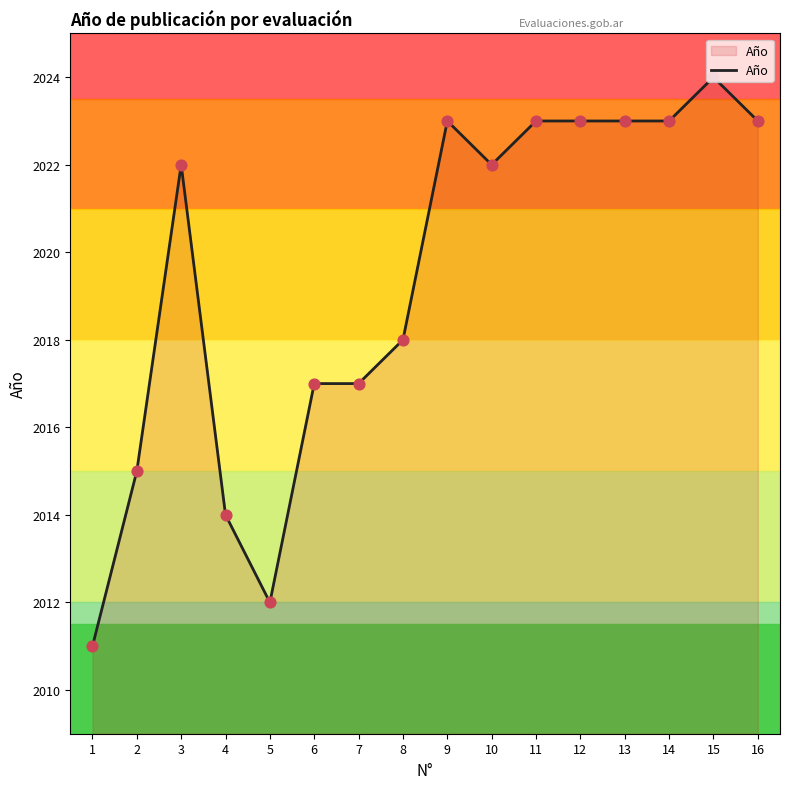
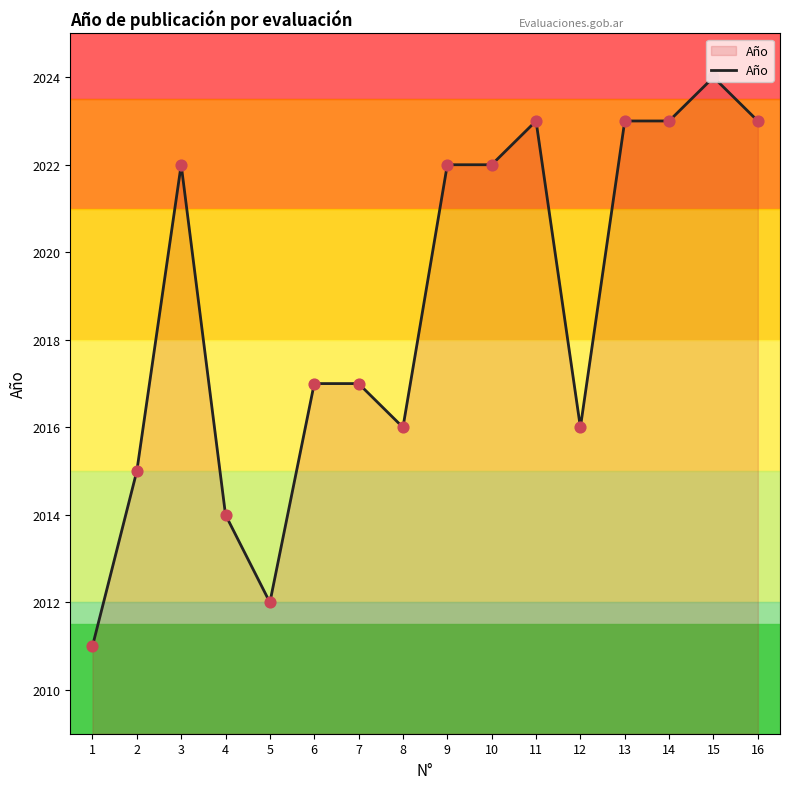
  {
    "1": 2011,
    "2": 2015,
    "3": 2022,
    "4": 2014,
    "5": 2012,
    "6": 2017,
    "7": 2017,
-   "8": 2018,
-   "9": 2023,
+   "8": 2016,
+   "9": 2022,
    "10": 2022,
    "11": 2023,
-   "12": 2023,
+   "12": 2016,
    "13": 2023,
    "14": 2023,
    "16": 2023
  }
